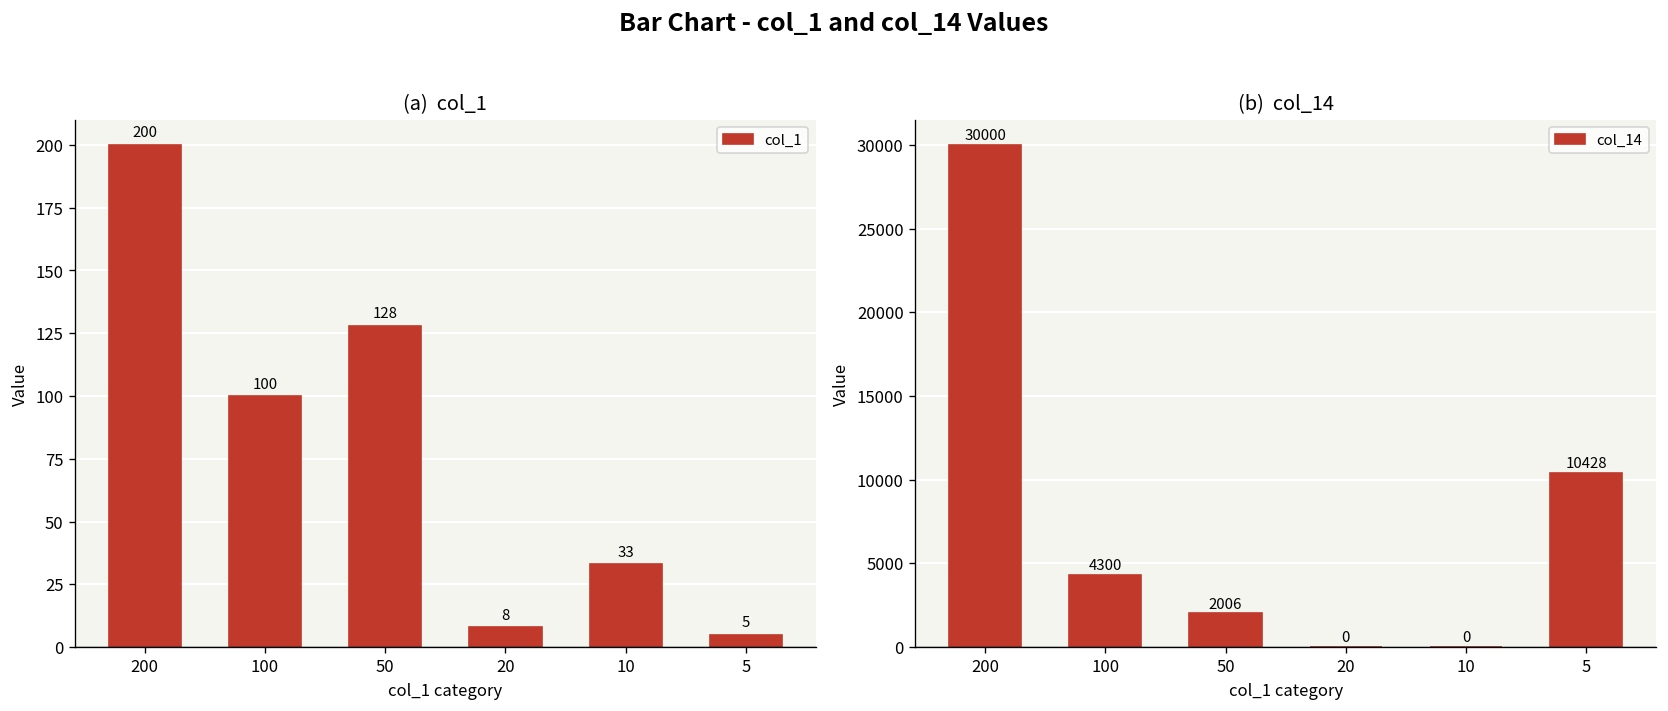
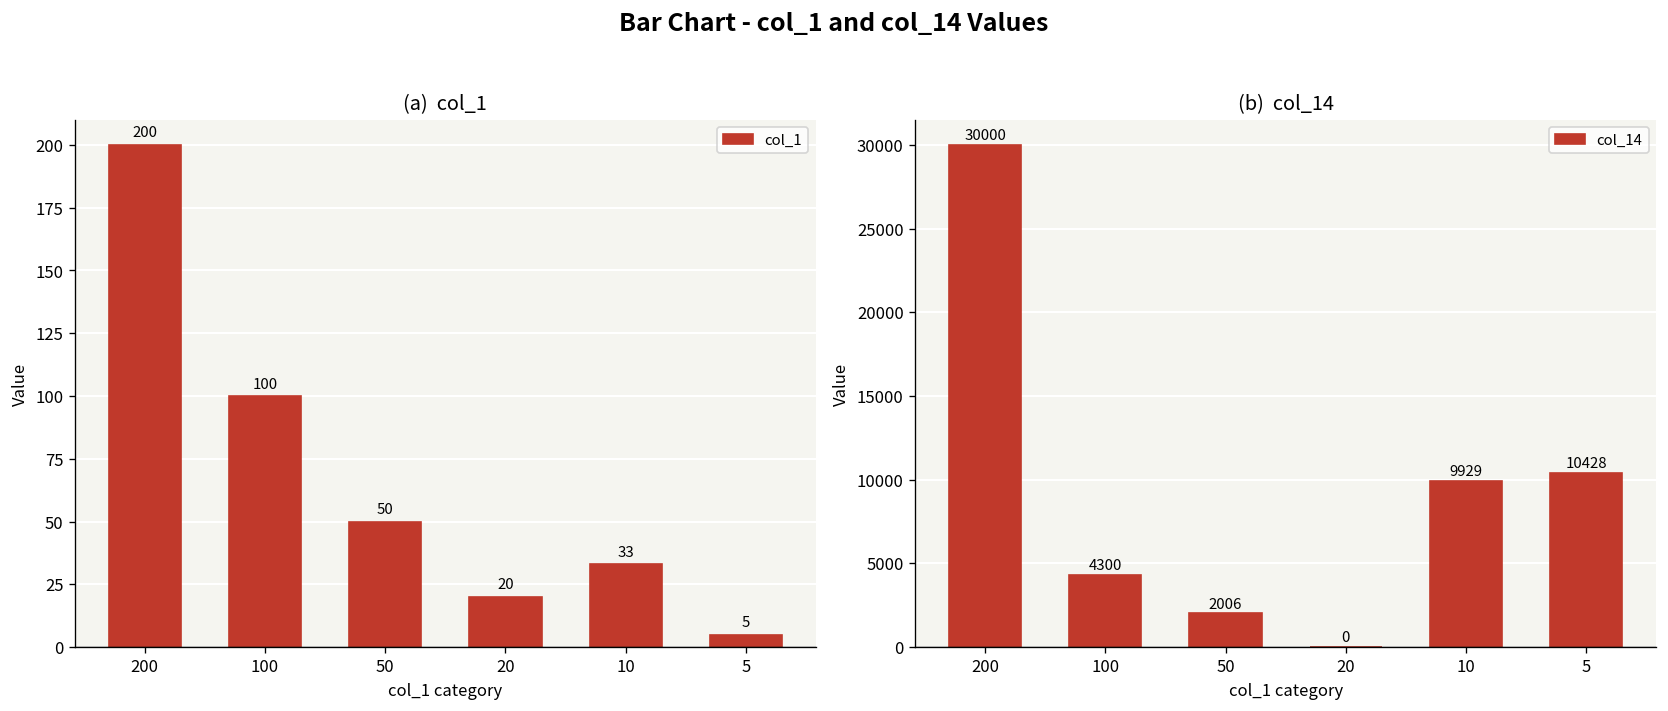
  {
    "(a) col_1": {
      "200": 200,
      "100": 100,
-     "50": 128,
-     "20": 8,
+     "50": 50,
+     "20": 20,
      "10": 33,
      "5": 5
    },
    "(b) col_14": {
      "200": 30000,
      "100": 4300,
      "50": 2006,
      "20": 0,
-     "10": 0,
+     "10": 9929,
      "5": 10428
    }
  }
